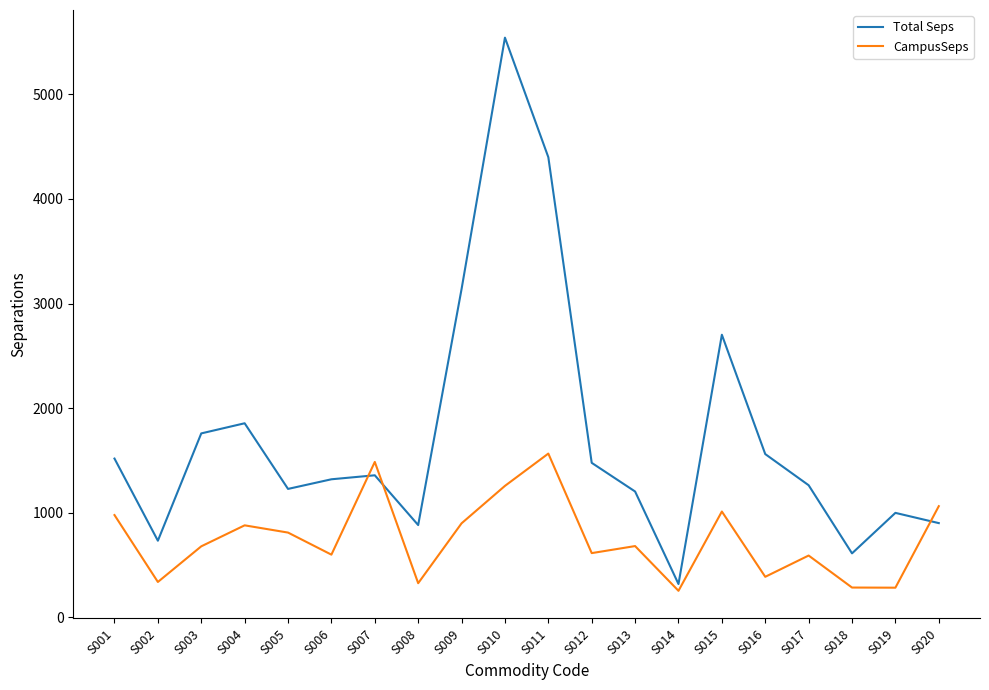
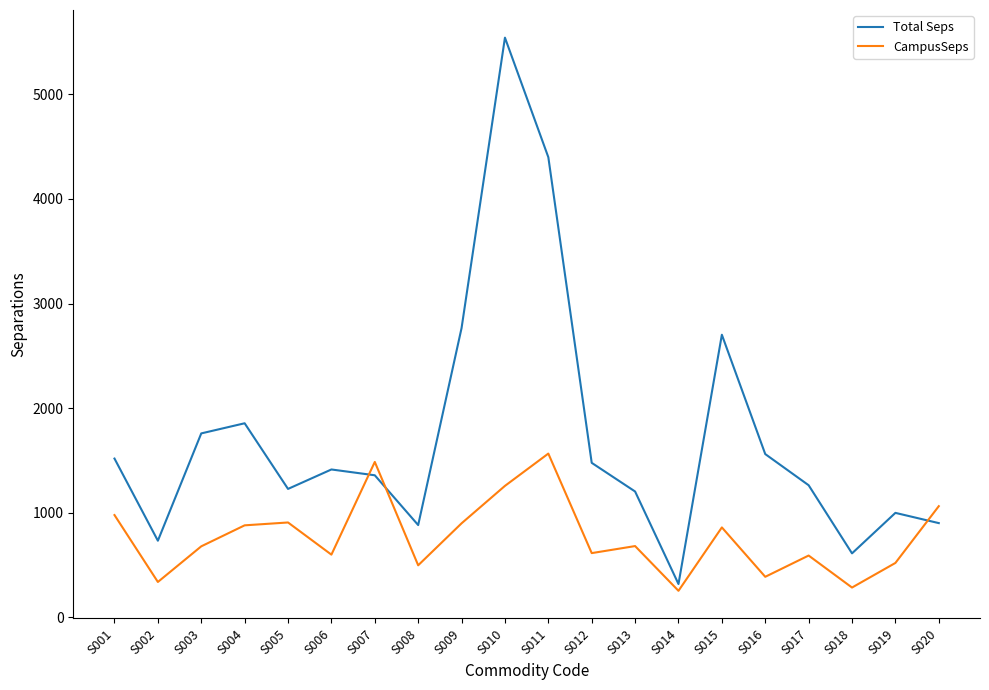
  {
    "Total Seps": {
      "S001": 1520,
      "S002": 730,
      "S003": 1760,
      "S004": 1860,
      "S005": 1230,
-     "S006": 1320,
+     "S006": 1410,
      "S007": 1360,
      "S008": 880,
-     "S009": 3140,
+     "S009": 2770,
      "S010": 5540,
      "S011": 4400,
      "S012": 1480,
      "S013": 1200,
      "S014": 320,
      "S015": 2700,
      "S016": 1560,
      "S017": 1260,
      "S018": 610,
      "S019": 1000,
      "S020": 900
    },
    "CampusSeps": {
      "S001": 980,
      "S002": 340,
      "S003": 680,
      "S004": 880,
-     "S005": 810,
+     "S005": 910,
      "S006": 600,
      "S007": 1490,
-     "S008": 330,
+     "S008": 500,
      "S009": 900,
      "S010": 1260,
      "S011": 1570,
      "S012": 610,
      "S013": 680,
      "S014": 250,
-     "S015": 1010,
+     "S015": 860,
      "S016": 390,
      "S017": 590,
      "S018": 280,
-     "S019": 280,
+     "S019": 520,
      "S020": 1060
    }
  }
